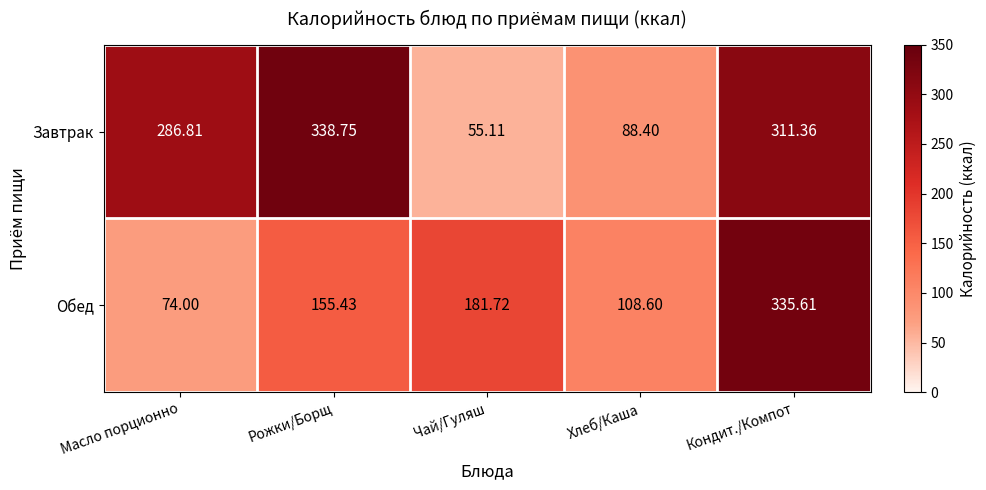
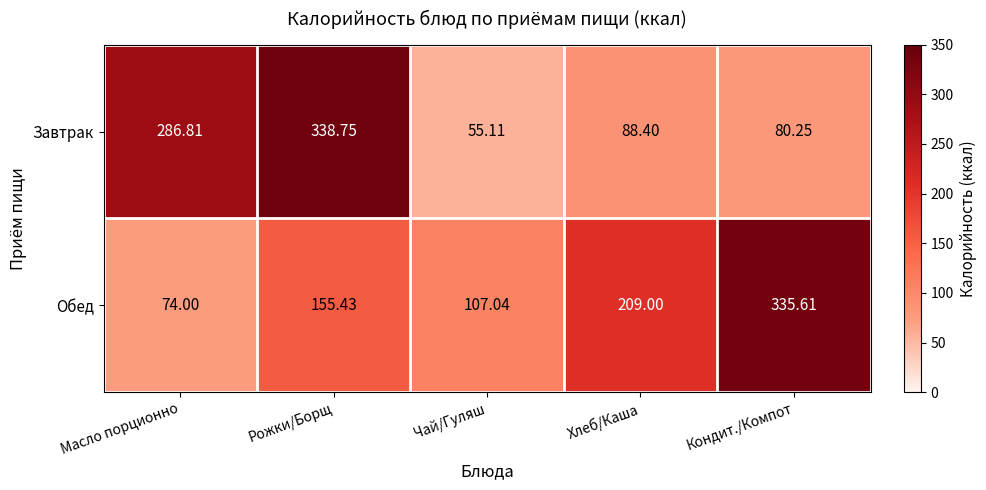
  {
    "Завтрак": {
      "Масло порционно": 286.81,
      "Рожки/Борщ": 338.75,
      "Чай/Гуляш": 55.11,
      "Хлеб/Каша": 88.40,
-     "Кондит./Компот": 311.36
+     "Кондит./Компот": 80.25
    },
    "Обед": {
      "Масло порционно": 74.00,
      "Рожки/Борщ": 155.43,
-     "Чай/Гуляш": 181.72,
-     "Хлеб/Каша": 108.60,
+     "Чай/Гуляш": 107.04,
+     "Хлеб/Каша": 209.00,
      "Кондит./Компот": 335.61
    }
  }
